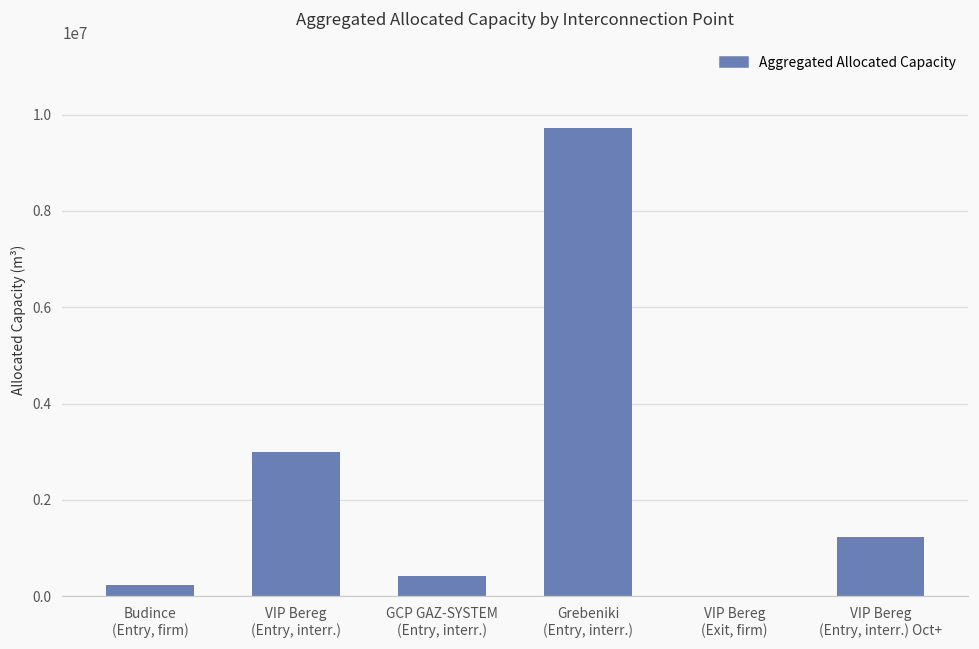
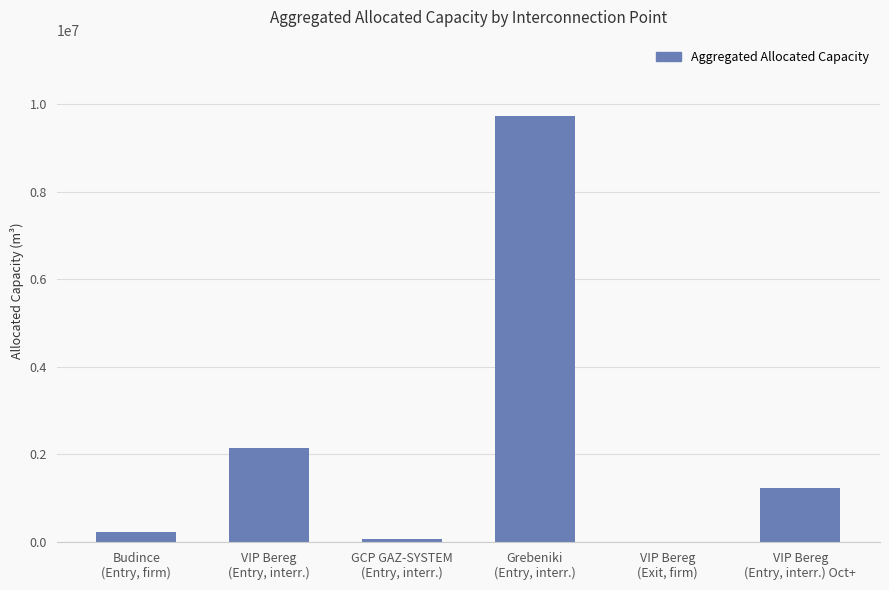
  {
    "Budince (Entry, firm)": 200000,
-   "VIP Bereg (Entry, interr.)": 3000000,
-   "GCP GAZ-SYSTEM (Entry, interr.)": 400000,
+   "VIP Bereg (Entry, interr.)": 2100000,
+   "GCP GAZ-SYSTEM (Entry, interr.)": 100000,
    "Grebeniki (Entry, interr.)": 9700000,
    "VIP Bereg (Entry, interr.) Oct+": 1200000
  }
